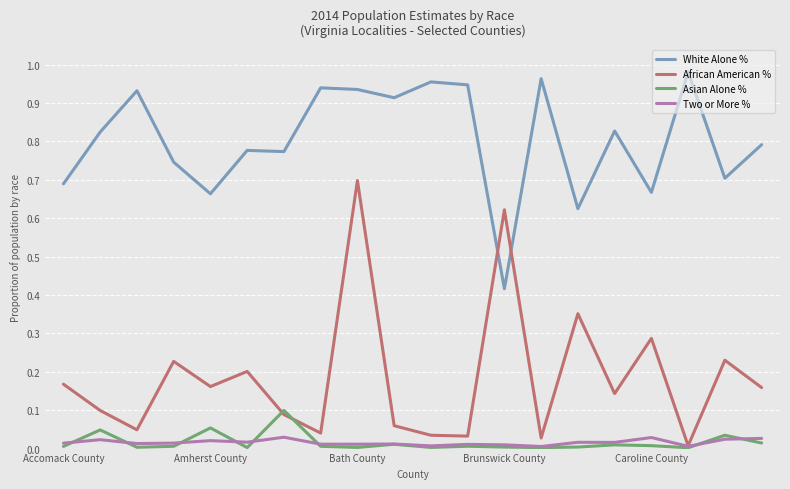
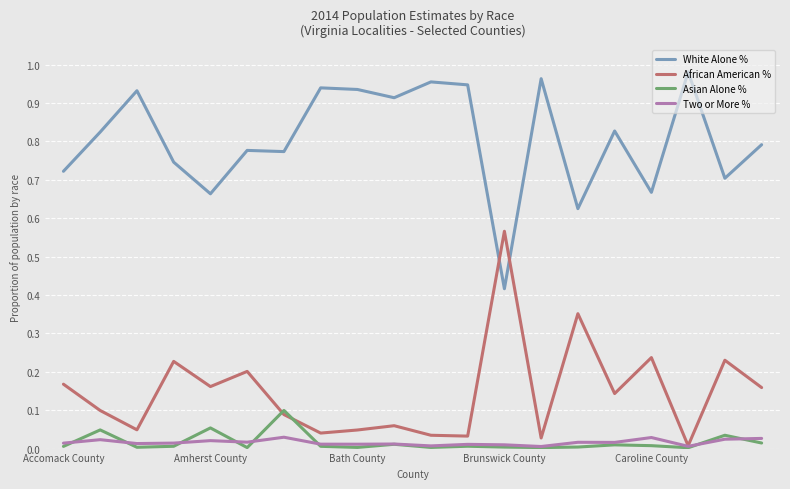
  {
    "White Alone %": {
-     "Accomack County": 0.69,
+     "Accomack County": 0.72,
      "Amherst County": 0.66,
      "Bath County": 0.94,
      "Brunswick County": 0.42,
      "Caroline County": 0.67
    },
    "African American %": {
      "Accomack County": 0.17,
      "Amherst County": 0.16,
-     "Bath County": 0.70,
-     "Brunswick County": 0.62,
-     "Caroline County": 0.29
+     "Bath County": 0.05,
+     "Brunswick County": 0.57,
+     "Caroline County": 0.24
    },
    "Asian Alone %": {
      "Accomack County": 0.01,
      "Amherst County": 0.05,
      "Bath County": 0.00,
      "Caroline County": 0.01
    },
    "Two or More %": {
      "Accomack County": 0.01,
      "Amherst County": 0.02,
      "Bath County": 0.01,
      "Caroline County": 0.03
    }
  }
